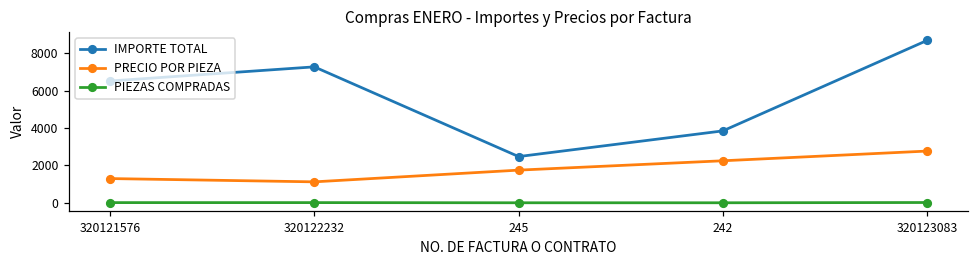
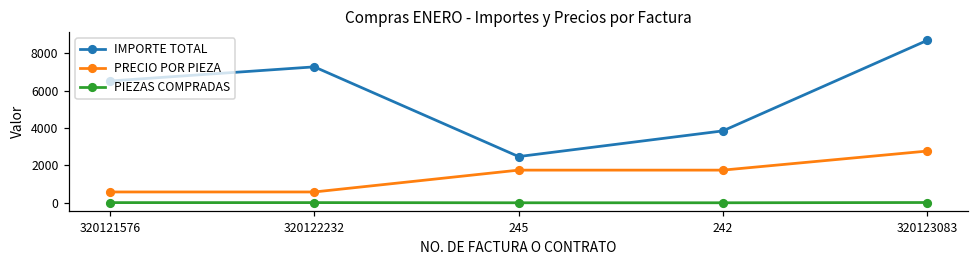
  {
    "IMPORTE TOTAL": {
      "320122232": 7300,
      "245": 2500,
      "242": 3900,
      "320123083": 8700
    },
    "PRECIO POR PIEZA": {
-     "320121576": 1300,
-     "320122232": 1100,
+     "320121576": 600,
+     "320122232": 600,
      "245": 1800,
-     "242": 2300,
+     "242": 1800,
      "320123083": 2800
    },
    "PIEZAS COMPRADAS": {
      "320121576": 0,
      "320122232": 0,
      "245": 0,
      "242": 0,
      "320123083": 0
    }
  }
